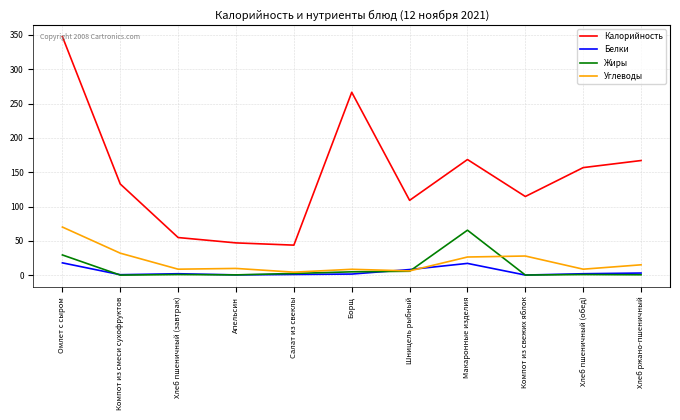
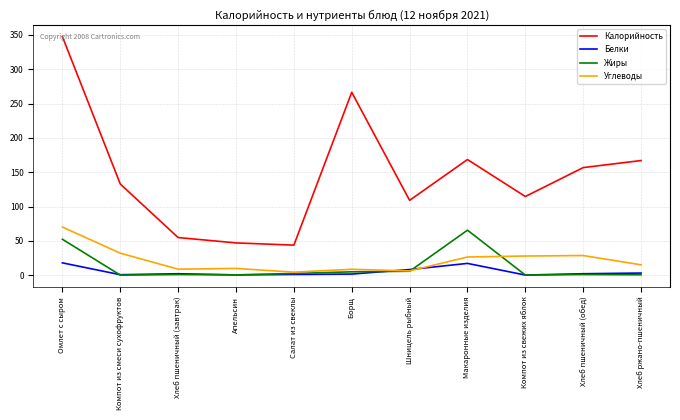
  {
    "Калорийность": {
      "Компот из смеси сухофруктов": 130,
      "Хлеб пшеничный (завтрак)": 50,
      "Апельсин": 50,
      "Салат из свеклы": 40,
      "Борщ": 270,
      "Шницель рыбный": 110,
      "Макаронные изделия": 170,
      "Компот из свежих яблок": 110,
      "Хлеб пшеничный (обед)": 160,
      "Хлеб ржано-пшеничный": 170
    },
    "Белки": {
      "Омлет с сыром": 20,
      "Макаронные изделия": 20
    },
    "Жиры": {
-     "Омлет с сыром": 30,
+     "Омлет с сыром": 50,
      "Макаронные изделия": 70
    },
    "Углеводы": {
      "Омлет с сыром": 70,
      "Компот из смеси сухофруктов": 30,
      "Хлеб пшеничный (завтрак)": 10,
      "Апельсин": 10,
      "Макаронные изделия": 30,
      "Компот из свежих яблок": 30,
-     "Хлеб пшеничный (обед)": 10,
+     "Хлеб пшеничный (обед)": 30,
      "Хлеб ржано-пшеничный": 20
    }
  }
